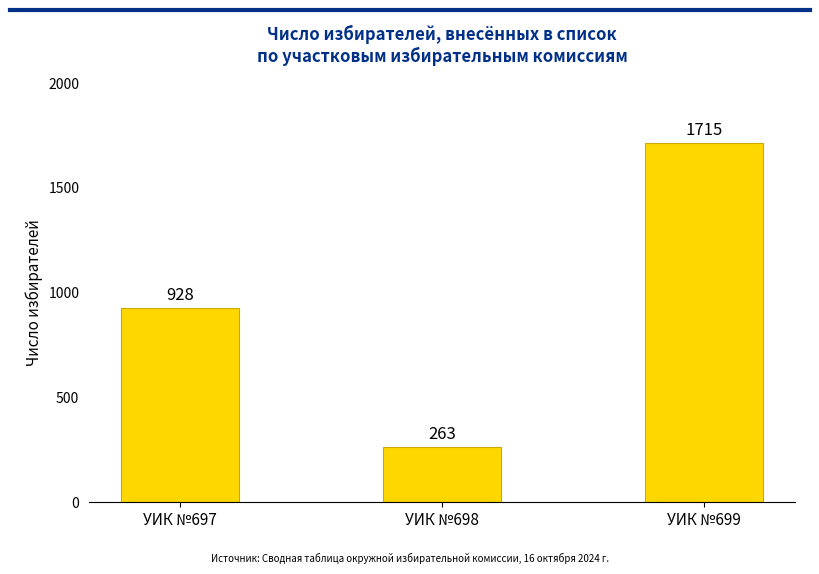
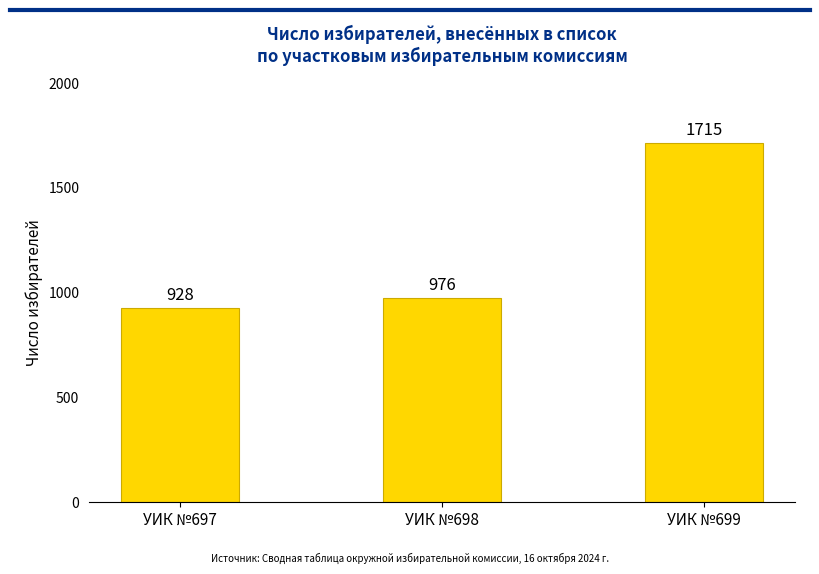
  {
    "УИК №697": 928,
-   "УИК №698": 263,
+   "УИК №698": 976,
    "УИК №699": 1715
  }
